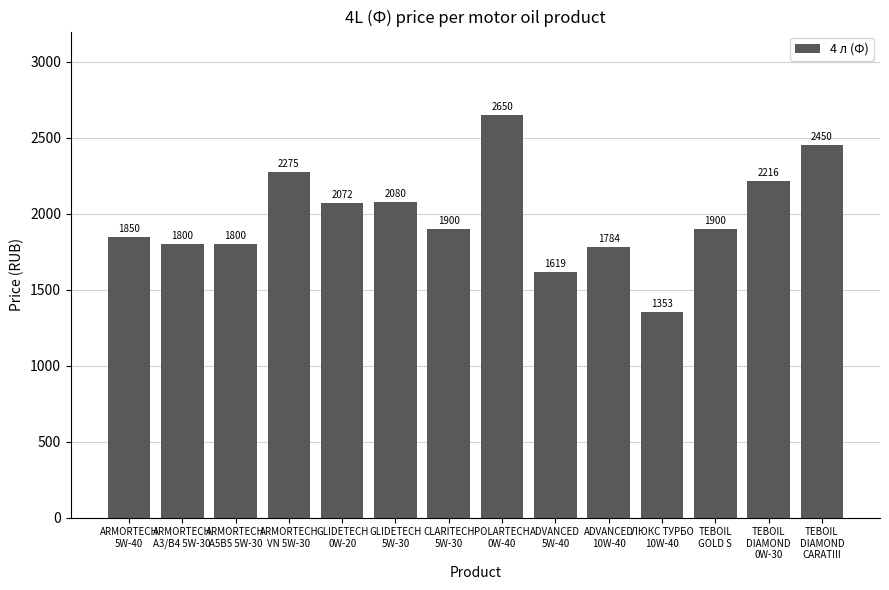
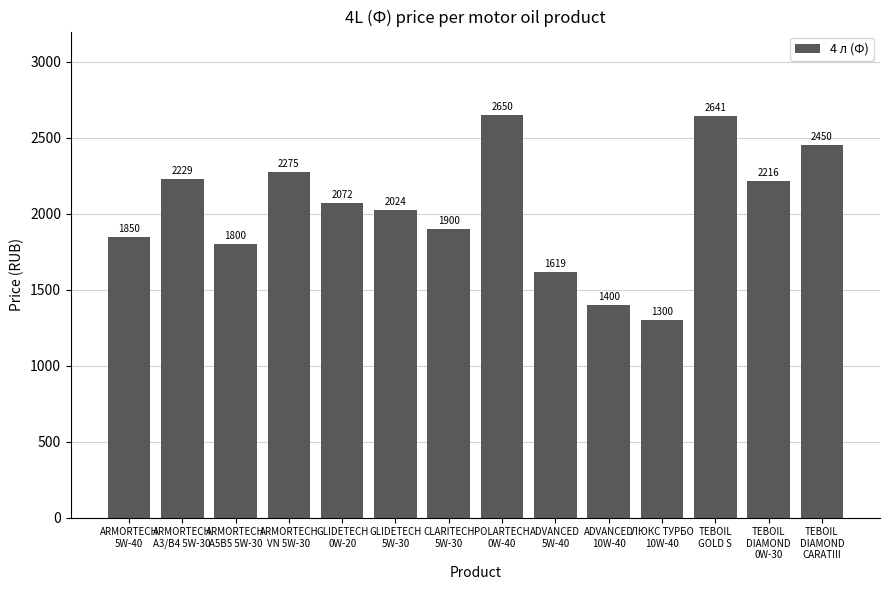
  {
    "ARMORTECH 5W-40": 1850,
-   "ARMORTECH A3/B4 5W-30": 1800,
+   "ARMORTECH A3/B4 5W-30": 2229,
    "ARMORTECH A5B5 5W-30": 1800,
    "ARMORTECH VN 5W-30": 2275,
    "GLIDETECH 0W-20": 2072,
-   "GLIDETECH 5W-30": 2080,
+   "GLIDETECH 5W-30": 2024,
    "CLARITECH 5W-30": 1900,
    "POLARTECH 0W-40": 2650,
    "ADVANCED 5W-40": 1619,
-   "ADVANCED 10W-40": 1784,
-   "ЛЮКС ТУРБО 10W-40": 1353,
-   "TEBOIL GOLD S": 1900,
+   "ADVANCED 10W-40": 1400,
+   "ЛЮКС ТУРБО 10W-40": 1300,
+   "TEBOIL GOLD S": 2641,
    "TEBOIL DIAMOND 0W-30": 2216,
    "TEBOIL DIAMOND CARATIII": 2450
  }
